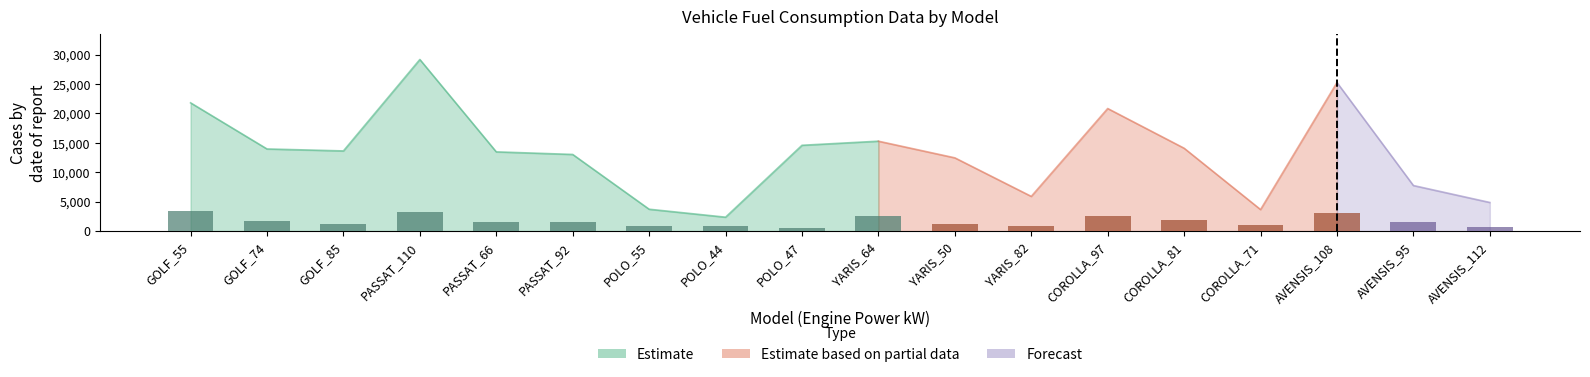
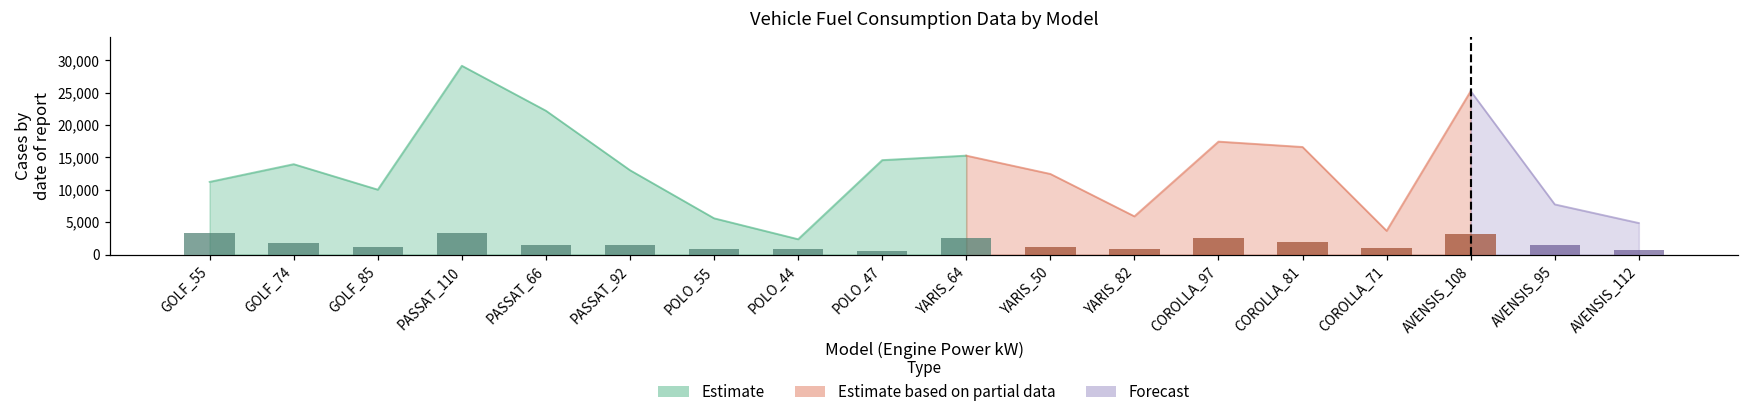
  {
    "Estimate": {
-     "GOLF_55": "22,000",
+     "GOLF_55": "11,000",
      "GOLF_74": "14,000",
-     "GOLF_85": "14,000",
+     "GOLF_85": "10,000",
      "PASSAT_110": "29,000",
-     "PASSAT_66": "13,000",
+     "PASSAT_66": "22,000",
      "PASSAT_92": "13,000",
-     "POLO_55": "4,000",
+     "POLO_55": "6,000",
      "POLO_44": "2,000",
      "POLO_47": "15,000"
    },
    "Estimate based on partial data": {
      "YARIS_50": "12,000",
      "YARIS_82": "6,000",
-     "COROLLA_97": "21,000",
-     "COROLLA_81": "14,000",
+     "COROLLA_97": "17,000",
+     "COROLLA_81": "17,000",
      "COROLLA_71": "4,000"
    },
    "Forecast": {
      "AVENSIS_95": "8,000",
      "AVENSIS_112": "5,000"
    }
  }
